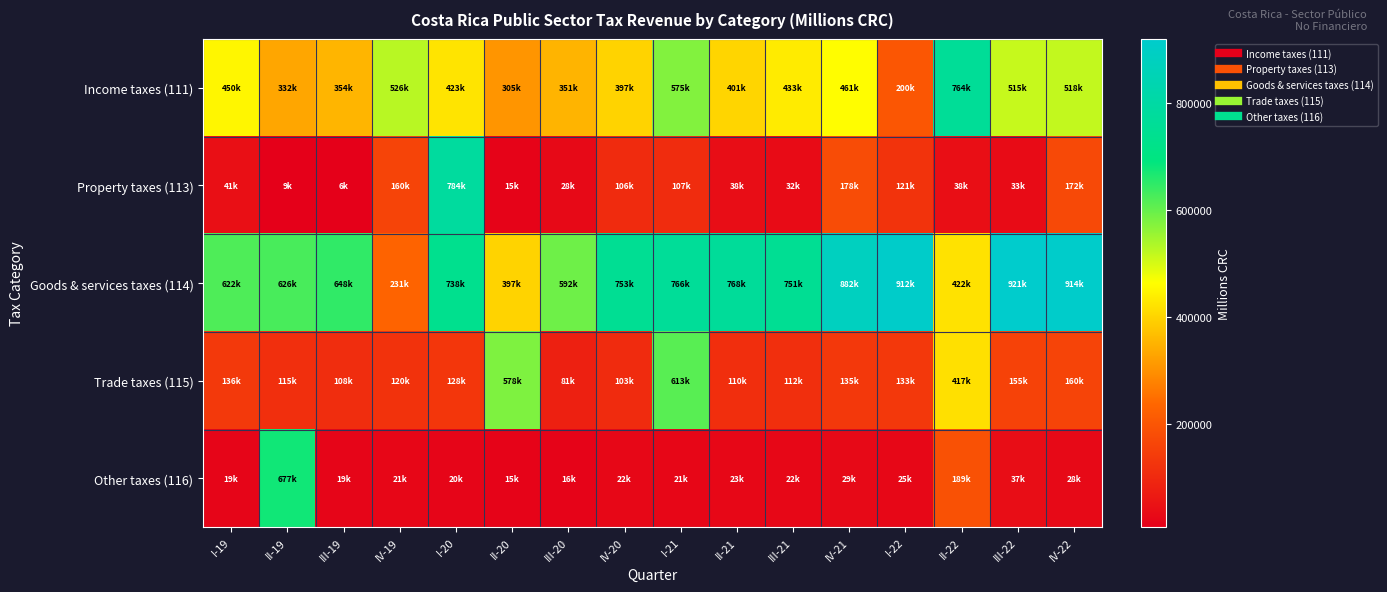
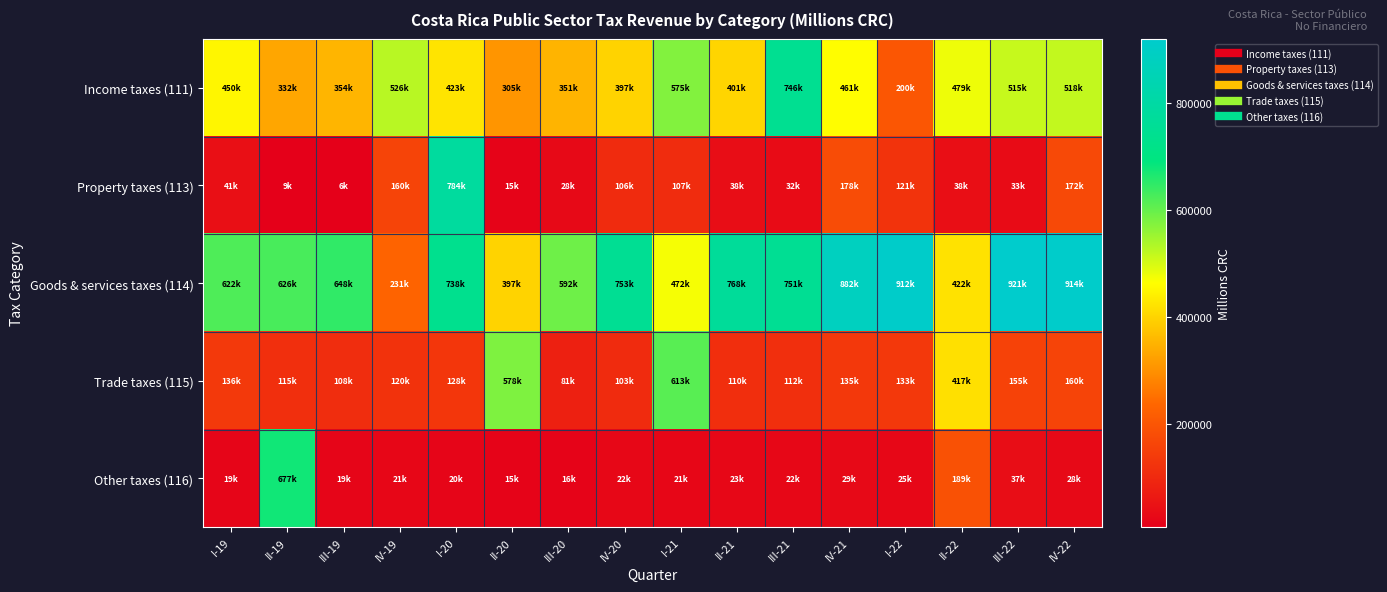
  {
    "Income taxes (111)": {
      "I-19": "450k",
      "II-19": "332k",
      "III-19": "354k",
      "IV-19": "526k",
      "I-20": "423k",
      "II-20": "305k",
      "III-20": "351k",
      "IV-20": "397k",
      "I-21": "575k",
      "II-21": "401k",
-     "III-21": "433k",
+     "III-21": "746k",
      "IV-21": "461k",
      "I-22": "200k",
-     "II-22": "764k",
+     "II-22": "479k",
      "III-22": "515k",
      "IV-22": "518k"
    },
    "Property taxes (113)": {
      "I-19": "41k",
      "II-19": "9k",
      "III-19": "6k",
      "IV-19": "160k",
      "I-20": "784k",
      "II-20": "15k",
      "III-20": "28k",
      "IV-20": "106k",
      "I-21": "107k",
      "II-21": "38k",
      "III-21": "32k",
      "IV-21": "178k",
      "I-22": "121k",
      "II-22": "38k",
      "III-22": "33k",
      "IV-22": "172k"
    },
    "Goods & services taxes (114)": {
      "I-19": "622k",
      "II-19": "626k",
      "III-19": "648k",
      "IV-19": "231k",
      "I-20": "738k",
      "II-20": "397k",
      "III-20": "592k",
      "IV-20": "753k",
-     "I-21": "766k",
+     "I-21": "472k",
      "II-21": "768k",
      "III-21": "751k",
      "IV-21": "882k",
      "I-22": "912k",
      "II-22": "422k",
      "III-22": "921k",
      "IV-22": "914k"
    },
    "Trade taxes (115)": {
      "I-19": "136k",
      "II-19": "115k",
      "III-19": "108k",
      "IV-19": "120k",
      "I-20": "128k",
      "II-20": "578k",
      "III-20": "81k",
      "IV-20": "103k",
      "I-21": "613k",
      "II-21": "110k",
      "III-21": "112k",
      "IV-21": "135k",
      "I-22": "133k",
      "II-22": "417k",
      "III-22": "155k",
      "IV-22": "160k"
    },
    "Other taxes (116)": {
      "I-19": "19k",
      "II-19": "677k",
      "III-19": "19k",
      "IV-19": "21k",
      "I-20": "20k",
      "II-20": "15k",
      "III-20": "16k",
      "IV-20": "22k",
      "I-21": "21k",
      "II-21": "23k",
      "III-21": "22k",
      "IV-21": "29k",
      "I-22": "25k",
      "II-22": "189k",
      "III-22": "37k",
      "IV-22": "28k"
    }
  }
